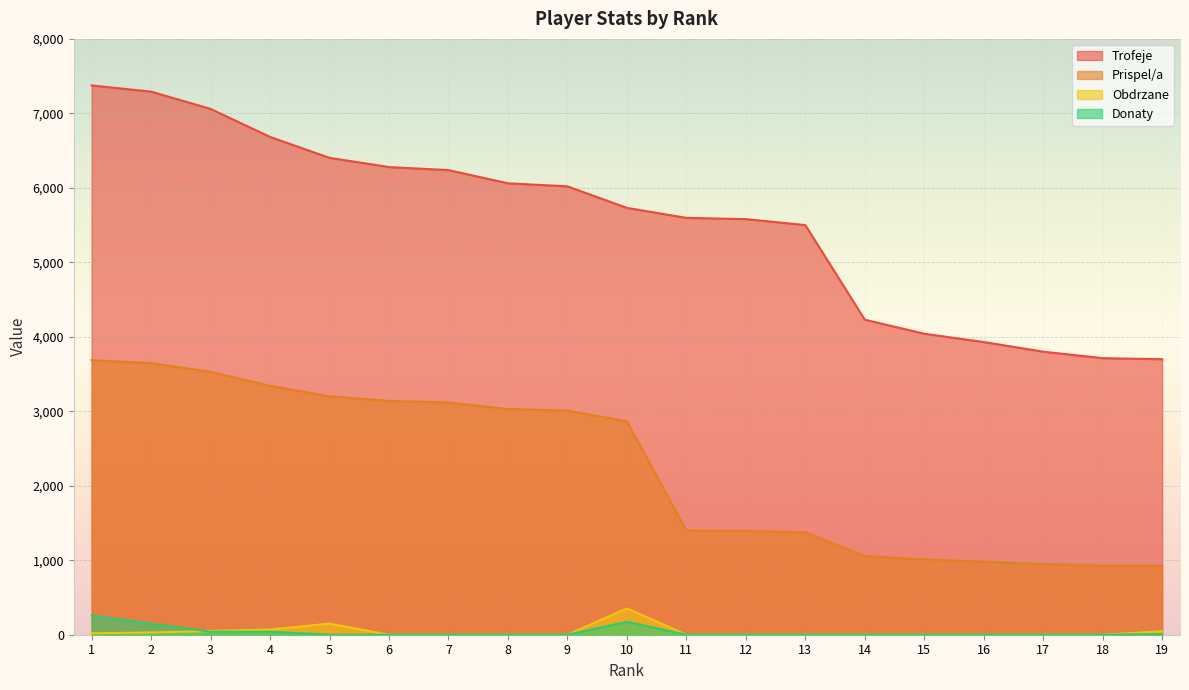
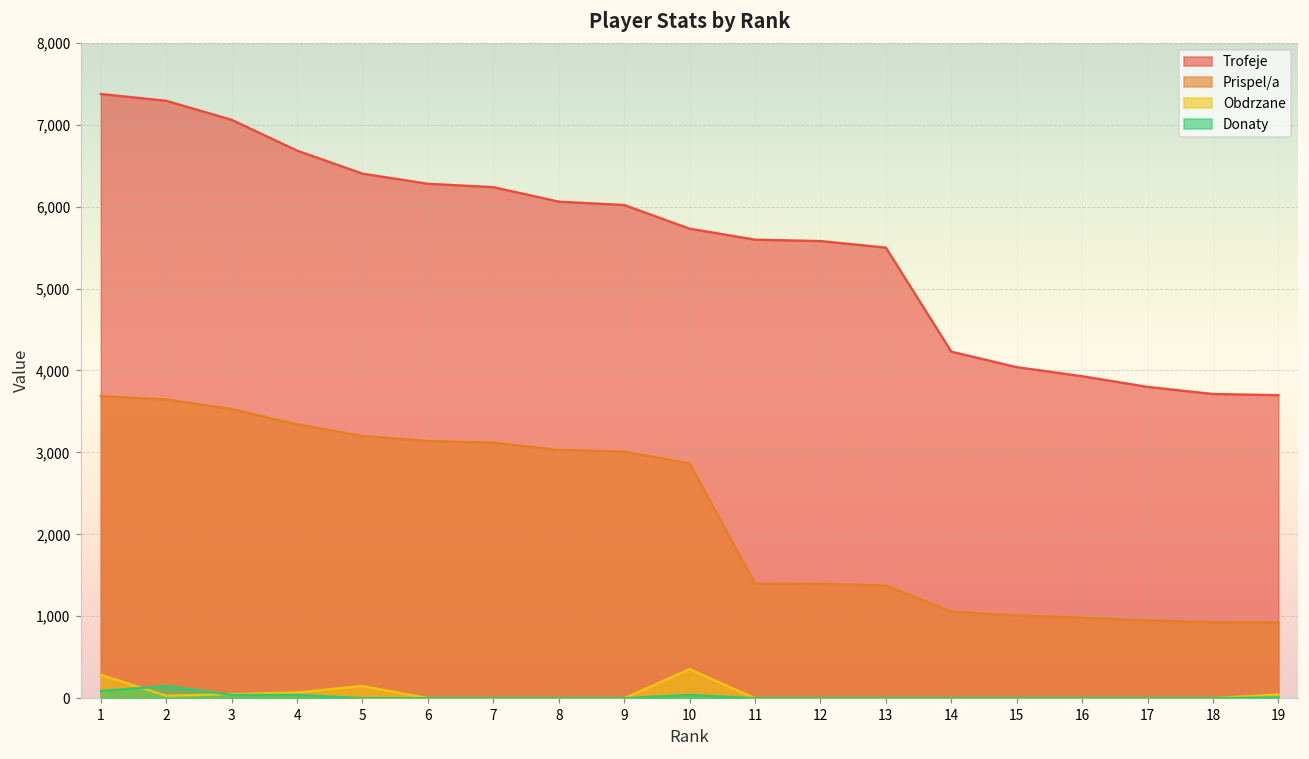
  {
    "Obdrzane": {
-     "1": 0,
+     "1": 300,
      "2": 0,
      "5": 100,
      "10": 400,
      "19": 0
    },
    "Donaty": {
-     "1": 300,
+     "1": 100,
      "2": 100,
      "5": 0,
-     "10": 200,
+     "10": 0,
      "19": 0
    }
  }
